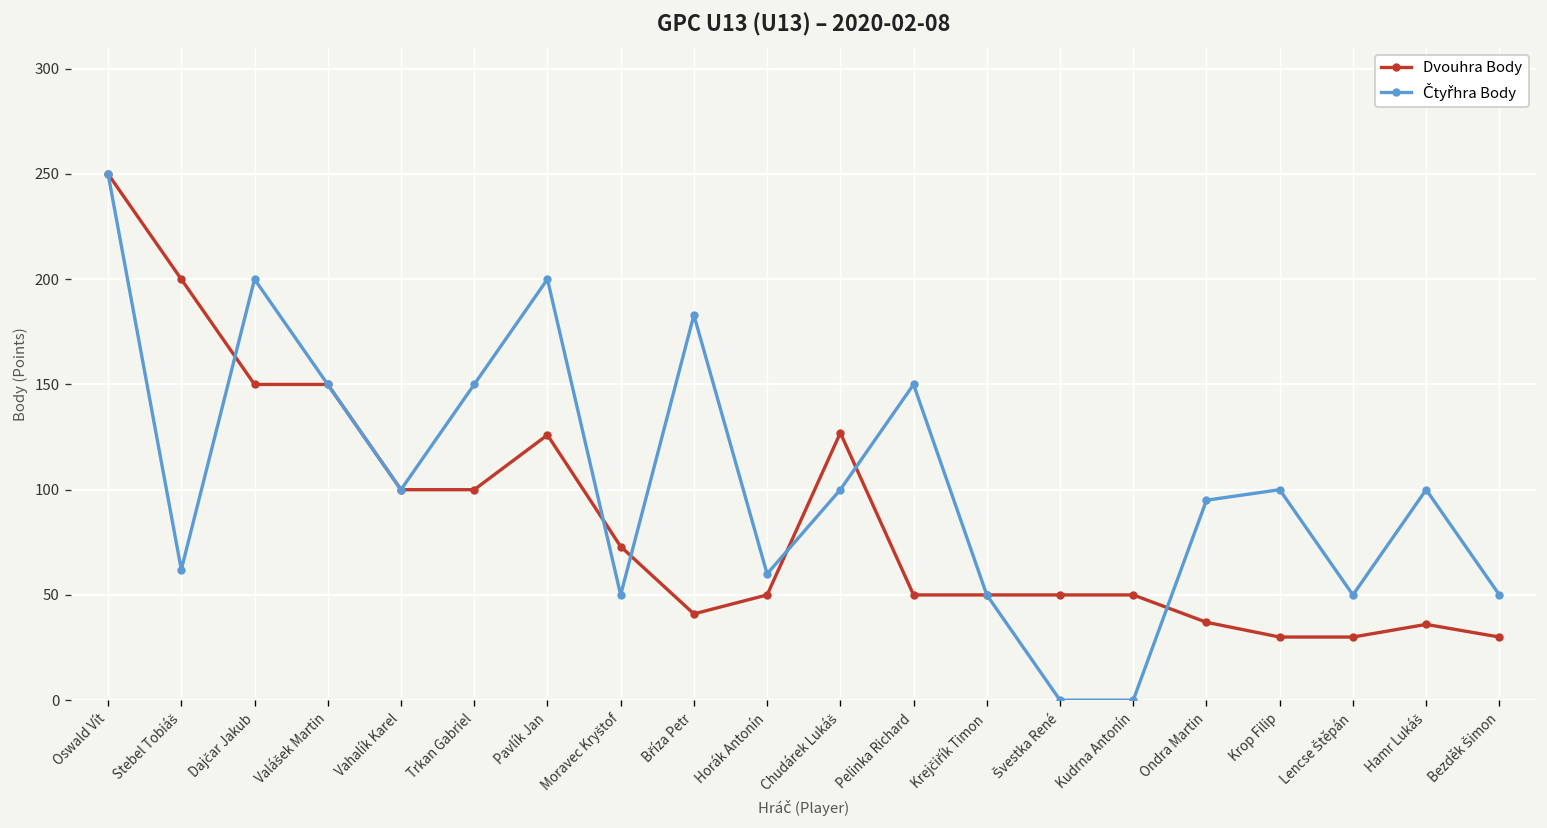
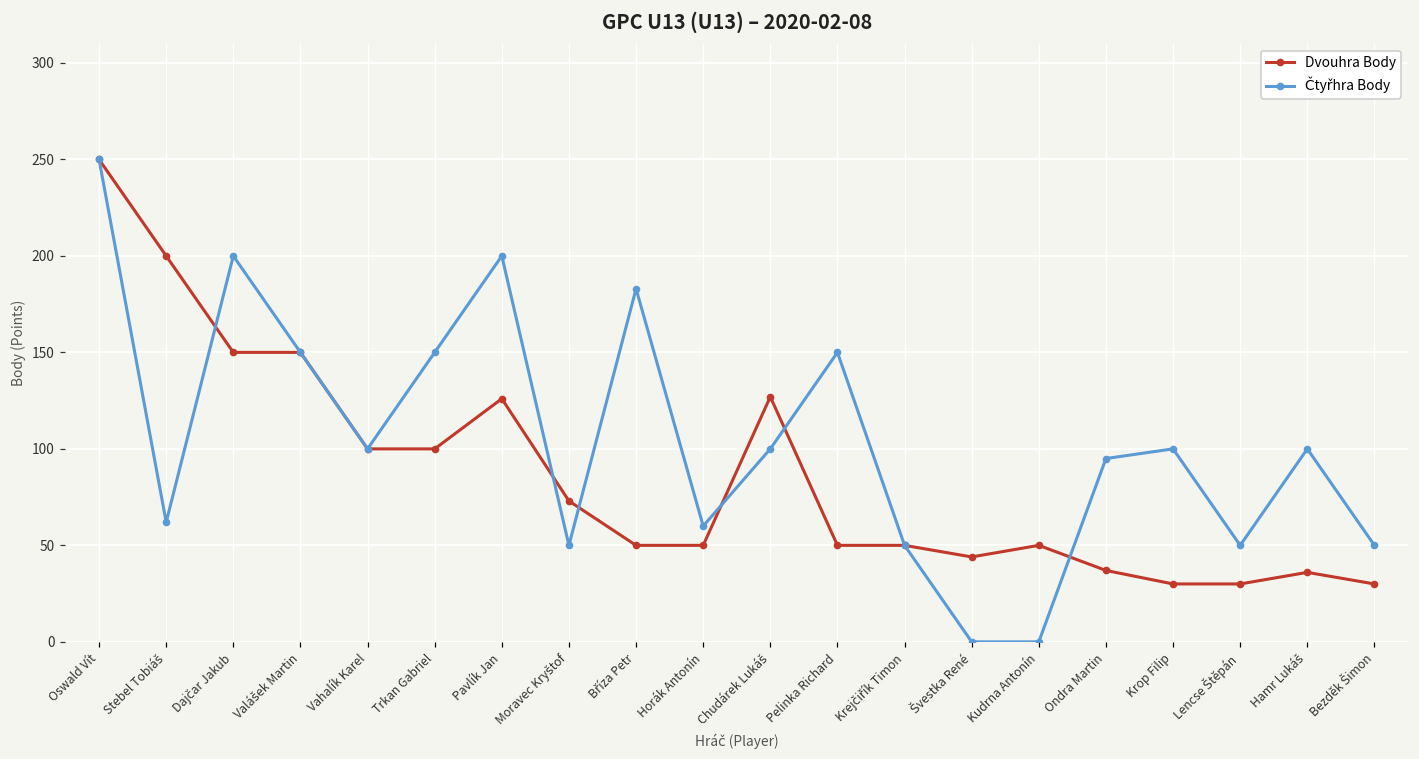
  {
    "Dvouhra Body": {
      "Stebel Tobiáš": 200,
      "Dajčar Jakub": 150,
      "Trkan Gabriel": 100,
      "Pavlík Jan": 126,
      "Moravec Kryštof": 73,
-     "Bříza Petr": 41,
+     "Bříza Petr": 50,
      "Horák Antonín": 50,
      "Chudárek Lukáš": 127,
      "Pelinka Richard": 50,
-     "Švestka René": 50,
+     "Švestka René": 44,
      "Kudrna Antonín": 50,
      "Ondra Martin": 37,
      "Krop Filip": 30,
      "Lencse Štěpán": 30,
      "Hamr Lukáš": 36,
      "Bezděk Šimon": 30
    },
    "Čtyřhra Body": {
      "Stebel Tobiáš": 62,
      "Dajčar Jakub": 200,
      "Trkan Gabriel": 150,
      "Pavlík Jan": 200,
      "Moravec Kryštof": 50,
      "Bříza Petr": 183,
      "Horák Antonín": 60,
      "Chudárek Lukáš": 100,
      "Pelinka Richard": 150,
      "Švestka René": 0,
      "Kudrna Antonín": 0,
      "Ondra Martin": 95,
      "Krop Filip": 100,
      "Lencse Štěpán": 50,
      "Hamr Lukáš": 100,
      "Bezděk Šimon": 50
    }
  }
